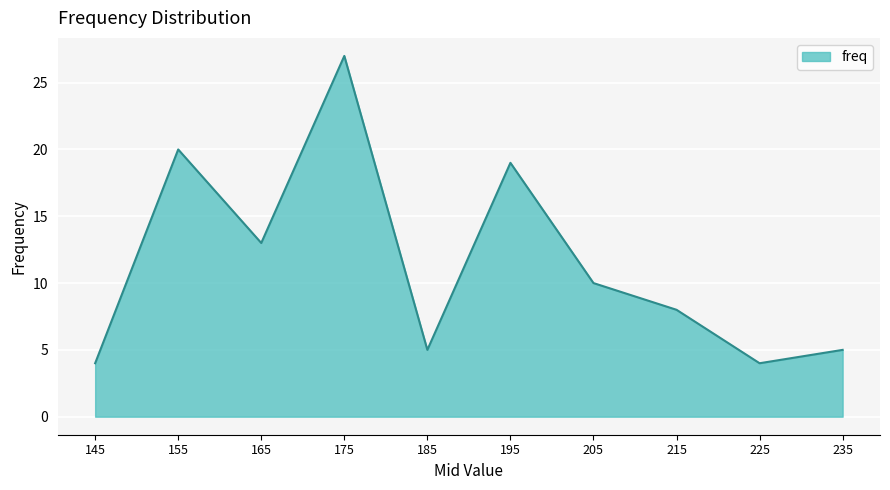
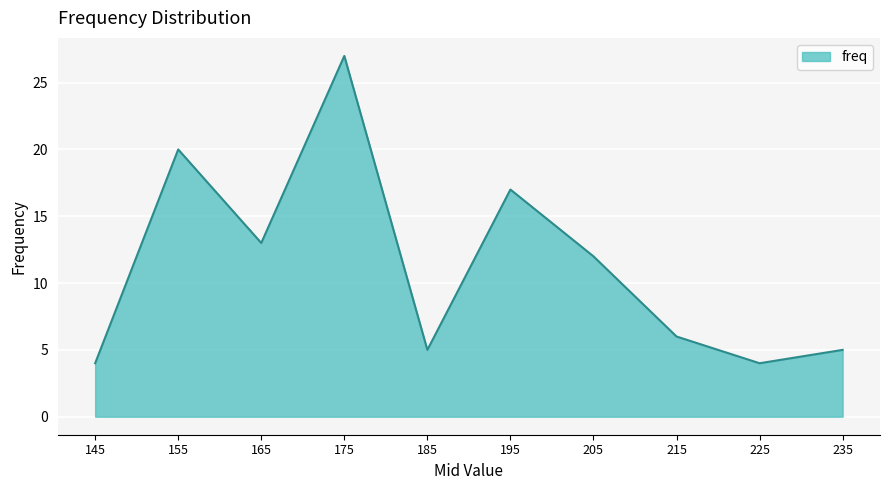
  {
    "145": 4,
    "155": 20,
    "165": 13,
    "175": 27,
    "185": 5,
-   "195": 19,
-   "205": 10,
-   "215": 8,
+   "195": 17,
+   "205": 12,
+   "215": 6,
    "225": 4,
    "235": 5
  }
